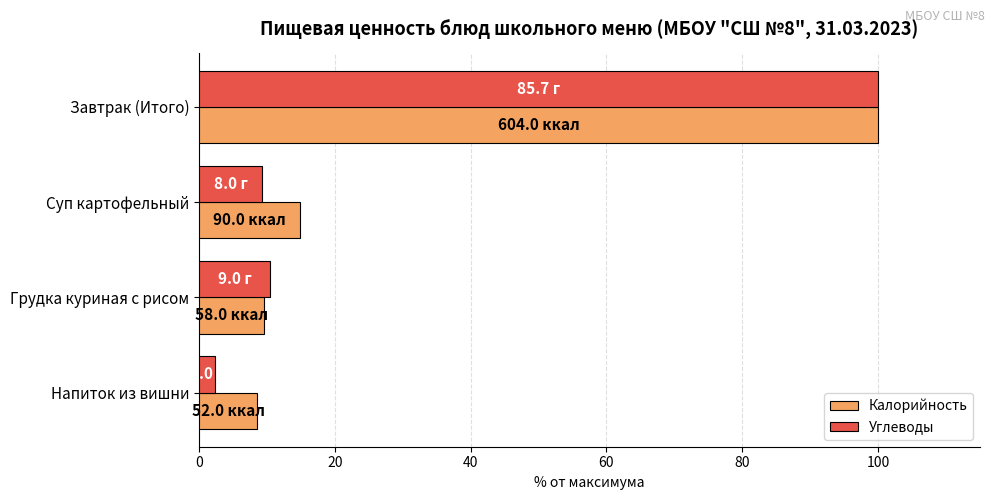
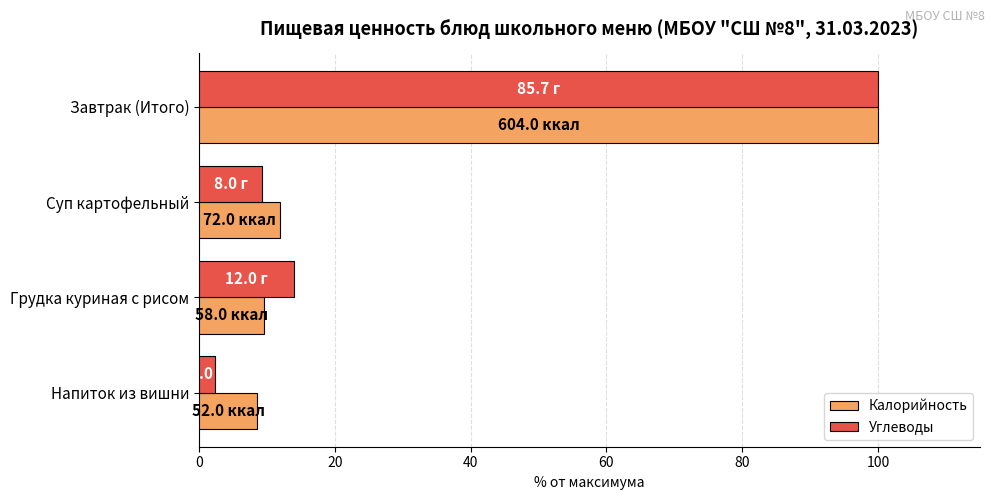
  {
    "Калорийность": {
-     "Суп картофельный": 90.0
+     "Суп картофельный": 72.0
    },
    "Углеводы": {
-     "Грудка куриная с рисом": 9.0
+     "Грудка куриная с рисом": 12.0
    }
  }
